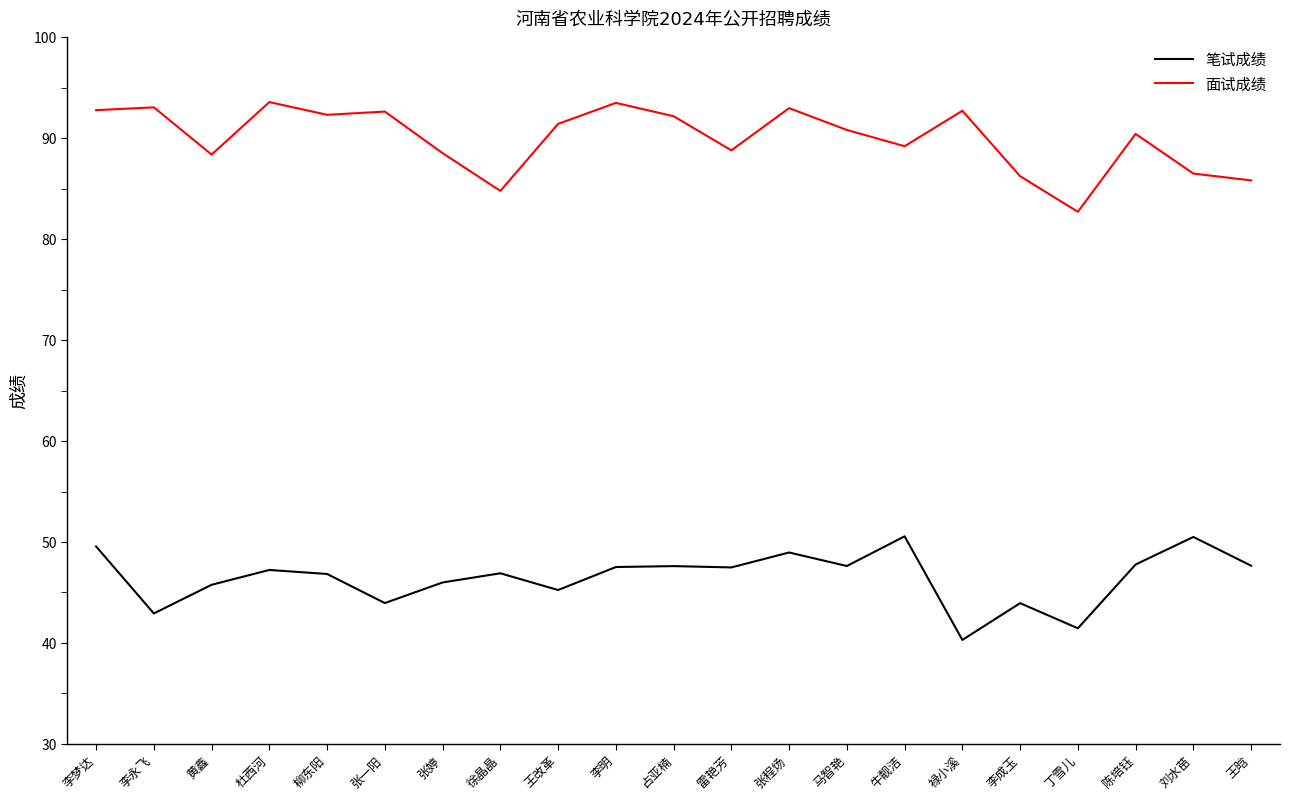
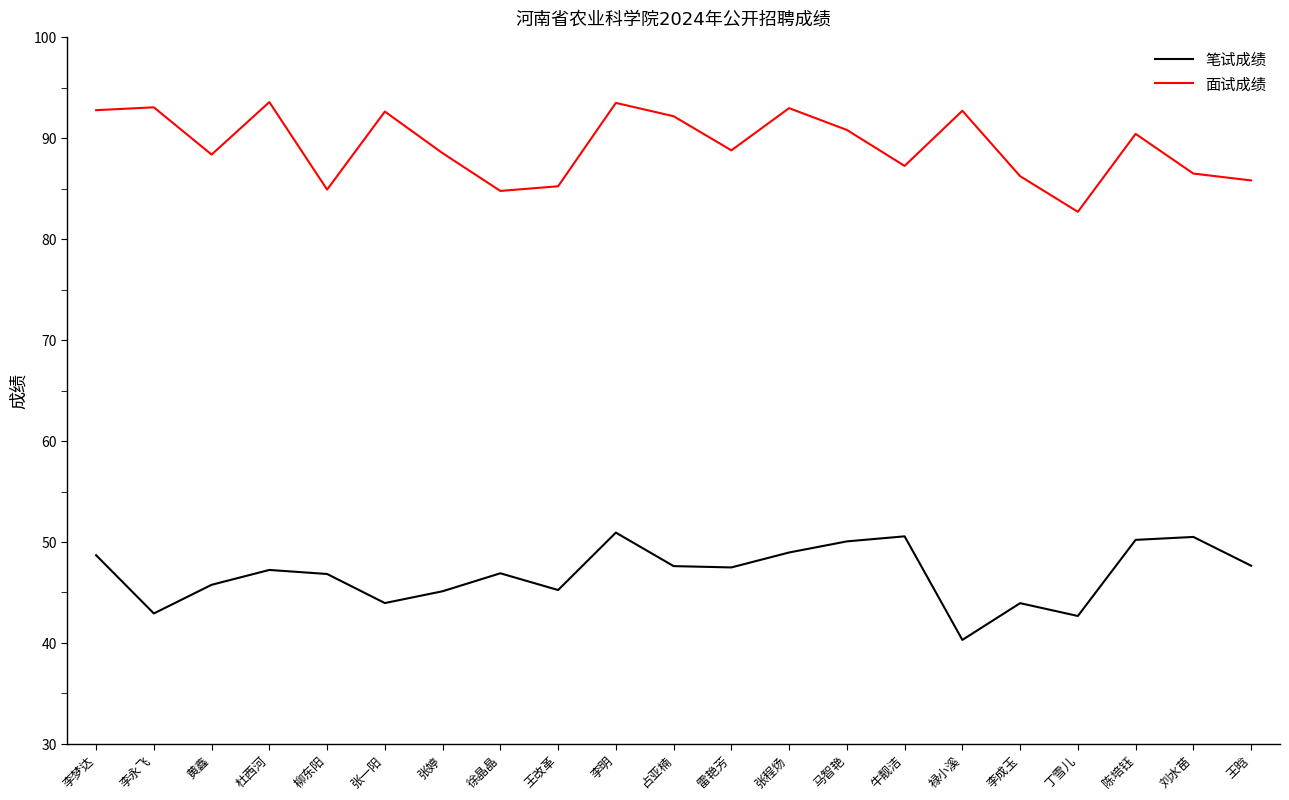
  {
    "笔试成绩": {
-     "李梦达": 49.6,
+     "李梦达": 48.7,
      "李永飞": 42.9,
      "黄鑫": 45.8,
      "杜西河": 47.2,
      "柳东阳": 46.8,
      "张一阳": 44.0,
-     "张婷": 46.0,
+     "张婷": 45.1,
      "徐晶晶": 46.9,
      "王改革": 45.2,
-     "李明": 47.5,
+     "李明": 50.9,
      "占亚楠": 47.6,
      "雷艳芳": 47.5,
      "张程炀": 49.0,
-     "马智艳": 47.6,
+     "马智艳": 50.1,
      "牛靓洁": 50.6,
      "禄小溪": 40.3,
      "李成玉": 43.9,
-     "丁雪儿": 41.5,
-     "陈培钰": 47.8,
+     "丁雪儿": 42.7,
+     "陈培钰": 50.2,
      "刘水苗": 50.5,
      "王晗": 47.7
    },
    "面试成绩": {
      "李梦达": 92.8,
      "李永飞": 93.1,
      "黄鑫": 88.4,
      "杜西河": 93.6,
-     "柳东阳": 92.3,
+     "柳东阳": 84.9,
      "张一阳": 92.6,
      "张婷": 88.5,
      "徐晶晶": 84.8,
-     "王改革": 91.4,
+     "王改革": 85.2,
      "李明": 93.5,
      "占亚楠": 92.2,
      "雷艳芳": 88.8,
      "张程炀": 93.0,
      "马智艳": 90.8,
-     "牛靓洁": 89.2,
+     "牛靓洁": 87.3,
      "禄小溪": 92.7,
      "李成玉": 86.2,
      "丁雪儿": 82.7,
      "陈培钰": 90.4,
      "刘水苗": 86.5,
      "王晗": 85.8
    }
  }
